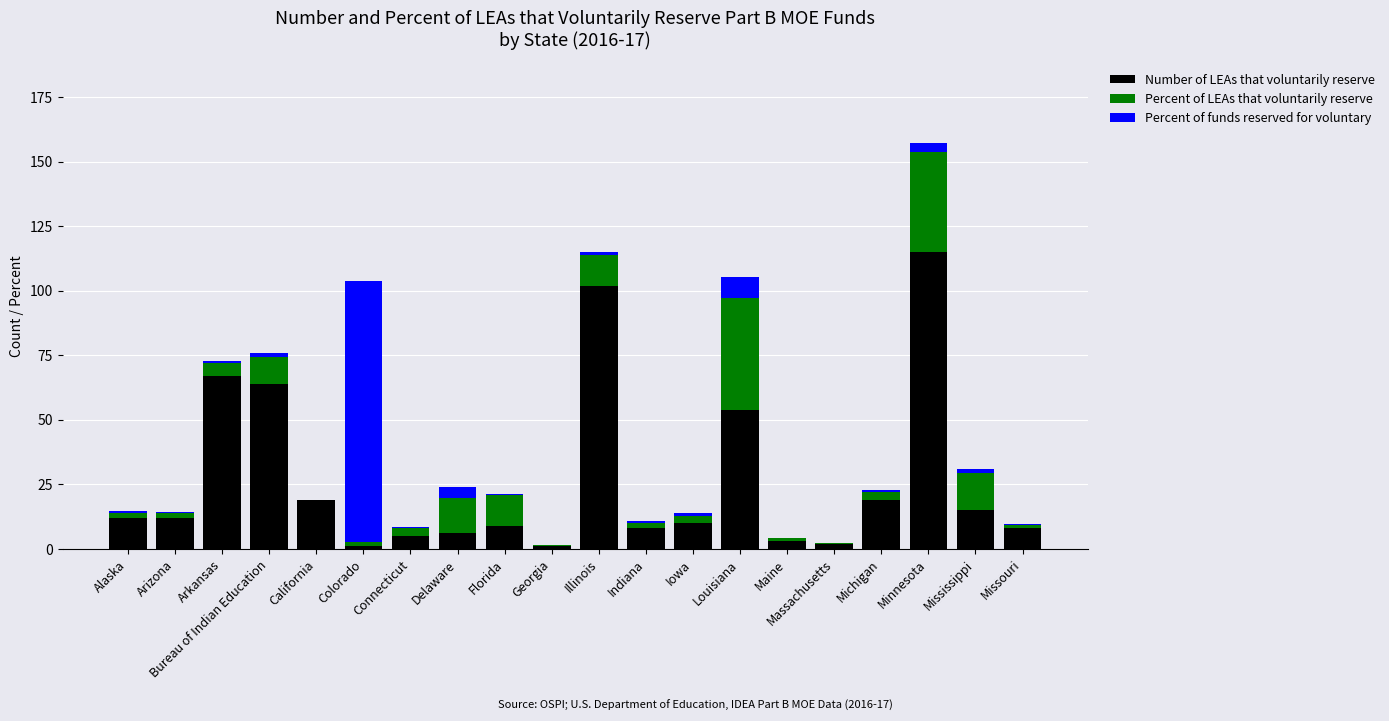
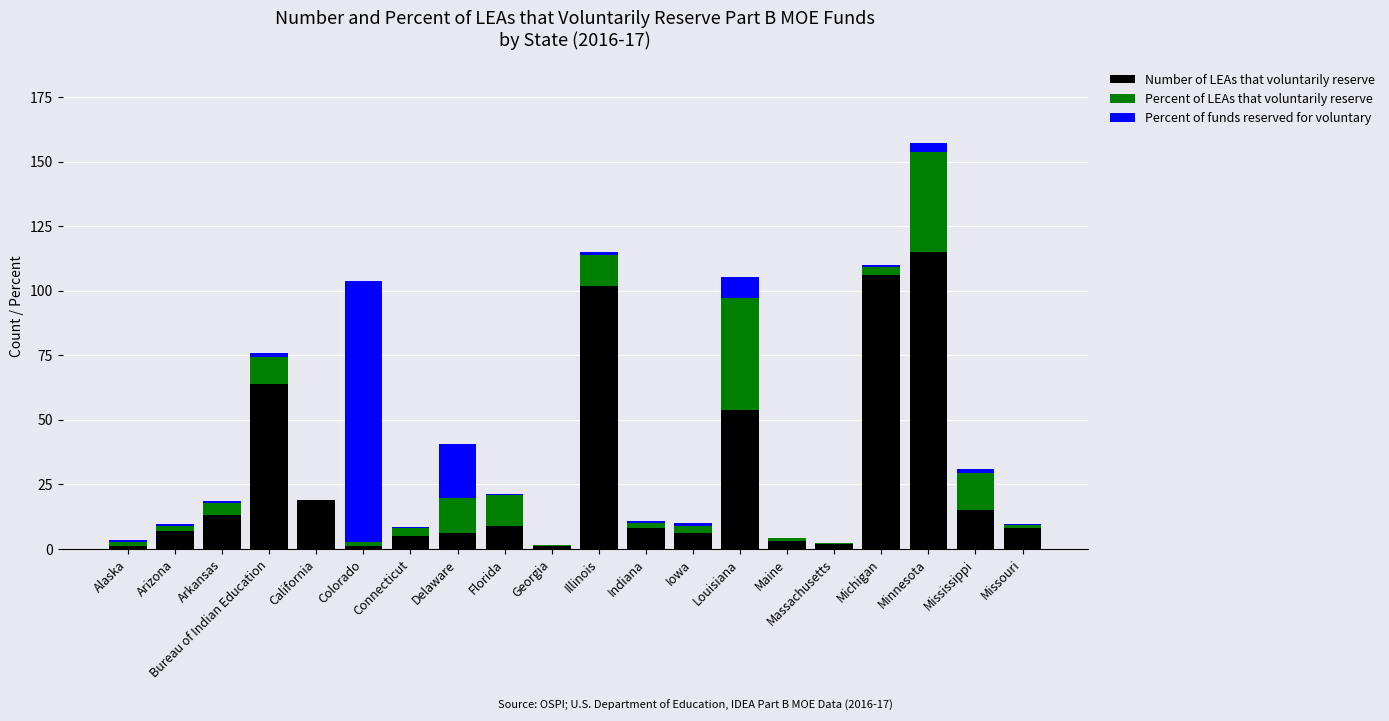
  {
    "Number of LEAs that voluntarily reserve": {
-     "Alaska": 12,
-     "Arizona": 12,
-     "Arkansas": 67,
+     "Alaska": 1,
+     "Arizona": 7,
+     "Arkansas": 13,
      "Bureau of Indian Education": 64,
      "California": 19,
      "Colorado": 1,
      "Connecticut": 5,
      "Delaware": 6,
      "Florida": 9,
      "Georgia": 1,
      "Illinois": 102,
      "Indiana": 8,
-     "Iowa": 10,
+     "Iowa": 6,
      "Louisiana": 54,
      "Maine": 3,
      "Massachusetts": 2,
-     "Michigan": 19,
+     "Michigan": 106,
      "Minnesota": 115,
      "Mississippi": 15,
      "Missouri": 8
    },
    "Percent of LEAs that voluntarily reserve": {
      "Alaska": 2,
      "Arizona": 2,
      "Arkansas": 5,
      "Bureau of Indian Education": 10,
      "Colorado": 2,
      "Connecticut": 3,
      "Delaware": 14,
      "Florida": 12,
      "Illinois": 12,
      "Indiana": 2,
      "Iowa": 3,
      "Louisiana": 43,
      "Maine": 1,
      "Michigan": 3,
      "Minnesota": 39,
      "Mississippi": 14,
      "Missouri": 1
    },
    "Percent of funds reserved for voluntary": {
      "Bureau of Indian Education": 1,
      "California": 0,
      "Colorado": 101,
-     "Delaware": 4,
+     "Delaware": 21,
      "Illinois": 1,
      "Iowa": 1,
      "Louisiana": 8,
      "Minnesota": 3,
      "Mississippi": 2
    }
  }
